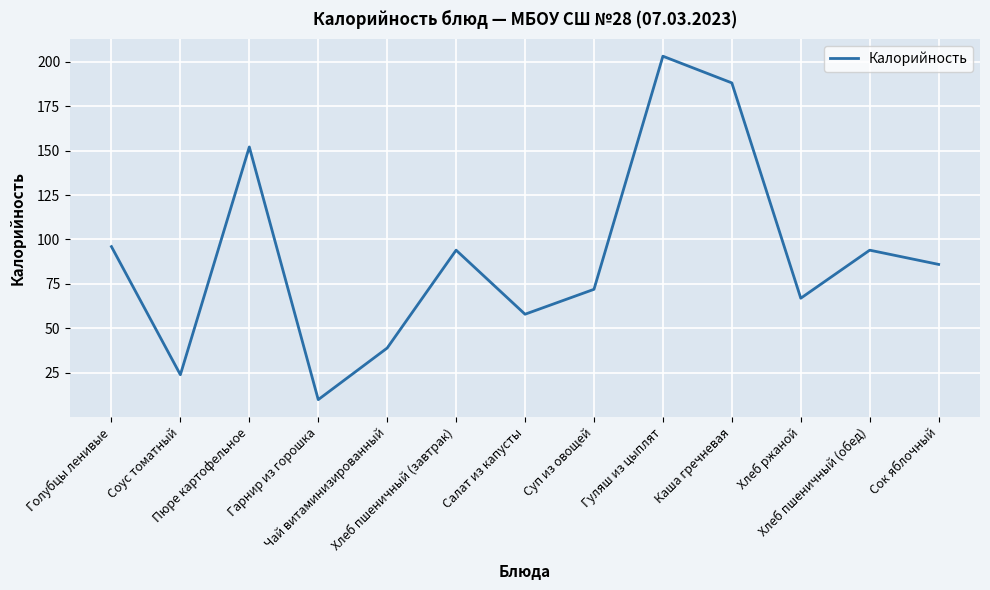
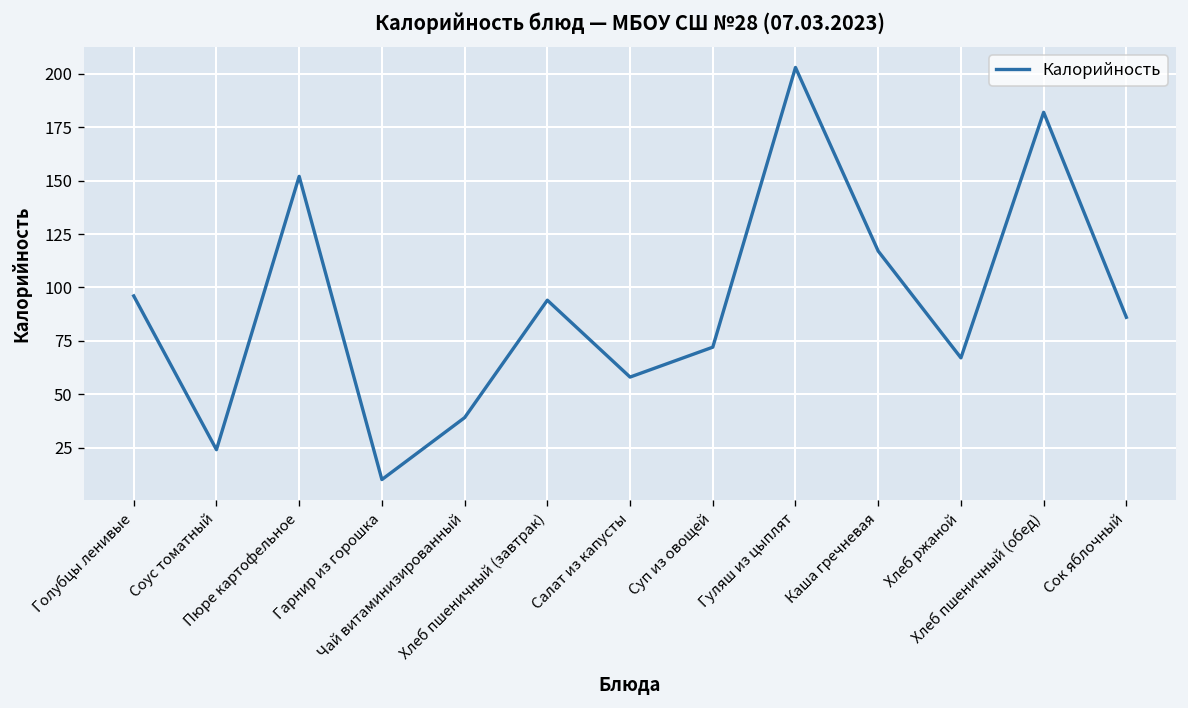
  {
    "Голубцы ленивые": 96,
    "Соус томатный": 24,
    "Пюре картофельное": 152,
    "Гарнир из горошка": 10,
    "Чай витаминизированный": 39,
    "Хлеб пшеничный (завтрак)": 94,
    "Салат из капусты": 58,
    "Суп из овощей": 72,
    "Гуляш из цыплят": 203,
-   "Каша гречневая": 188,
+   "Каша гречневая": 117,
    "Хлеб ржаной": 67,
-   "Хлеб пшеничный (обед)": 94,
+   "Хлеб пшеничный (обед)": 182,
    "Сок яблочный": 86
  }
